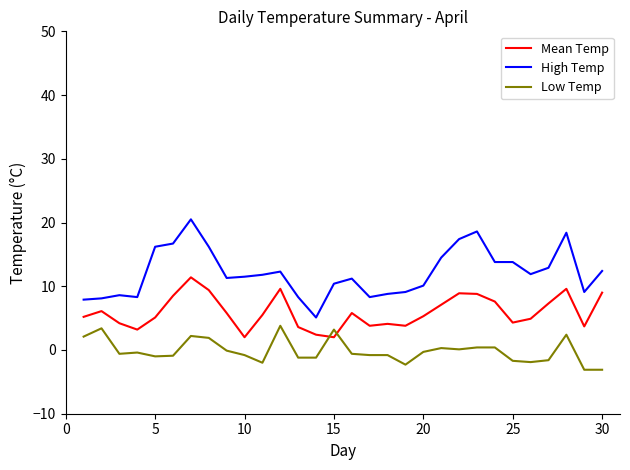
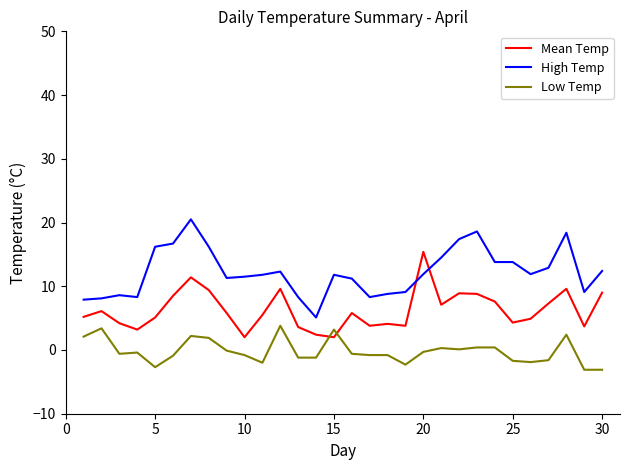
  {
    "Mean Temp": {
      "5": 5,
      "10": 2,
      "15": 2,
-     "20": 5,
+     "20": 15,
      "25": 4,
      "30": 9
    },
    "High Temp": {
      "5": 16,
      "10": 12,
-     "15": 10,
-     "20": 10,
+     "15": 12,
+     "20": 12,
      "25": 14,
      "30": 12
    },
    "Low Temp": {
-     "5": -1,
+     "5": -3,
      "10": -1,
      "15": 3,
      "20": 0,
      "25": -2,
      "30": -3
    }
  }
